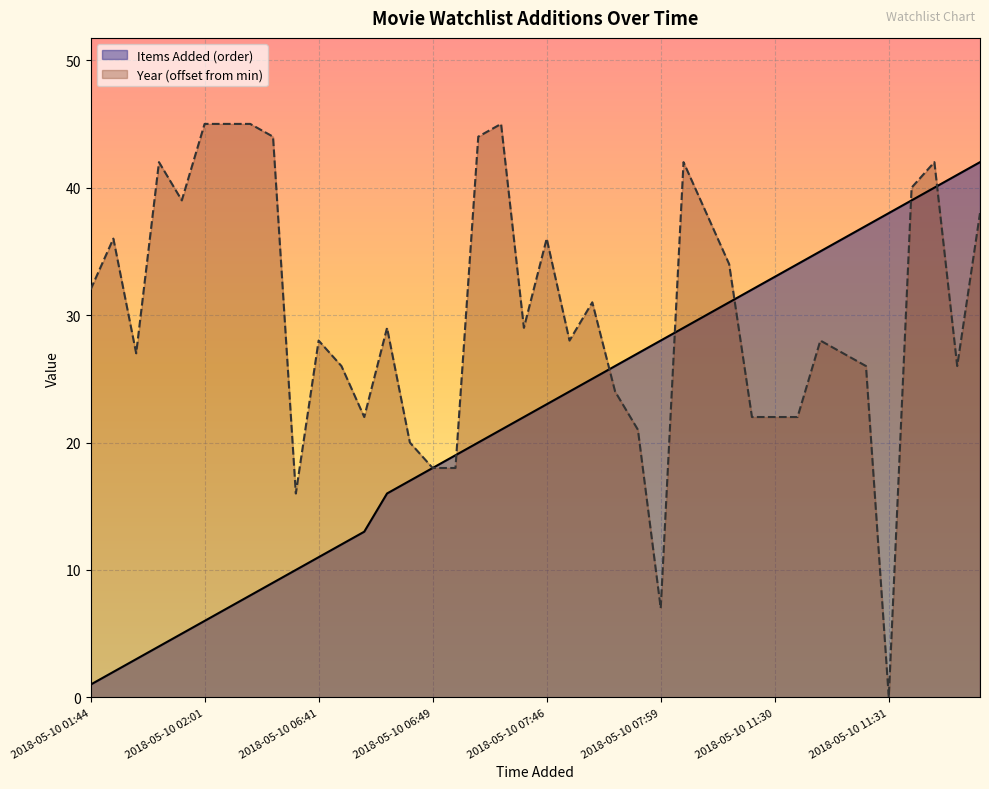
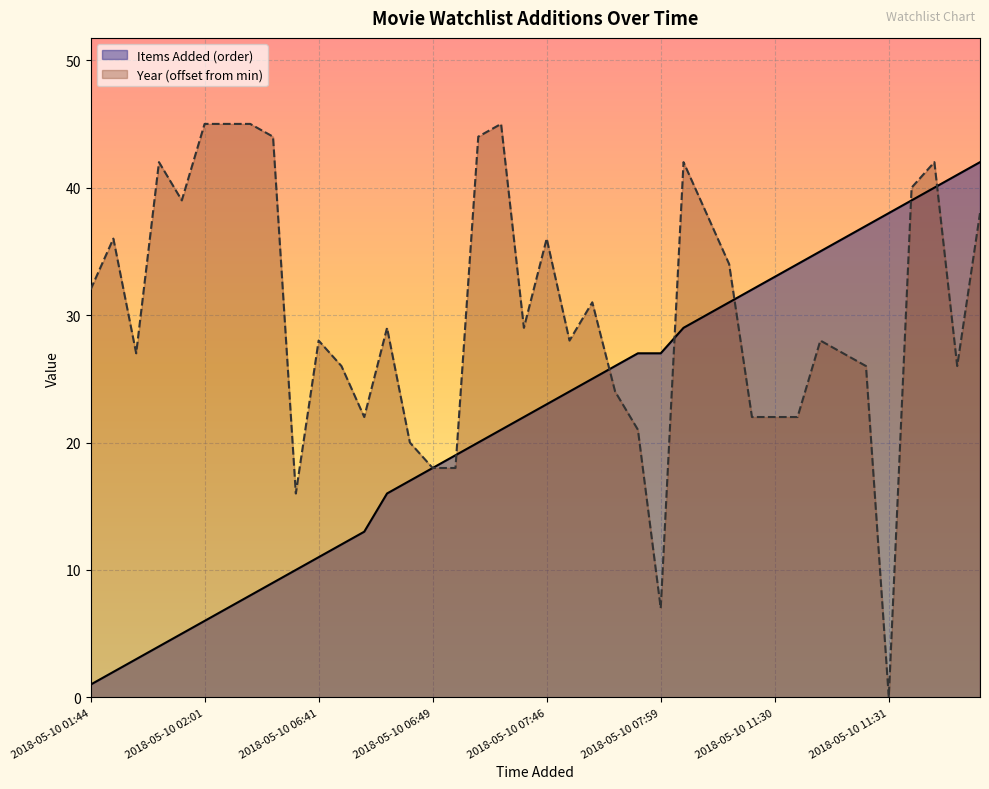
  {
    "Items Added (order)": {
      "2018-05-10 02:01": 6,
-     "2018-05-10 07:59": 28
+     "2018-05-10 07:59": 27
    },
    "Year (offset from min)": {
      "2018-05-10 02:01": 45,
      "2018-05-10 07:59": 7
    }
  }
